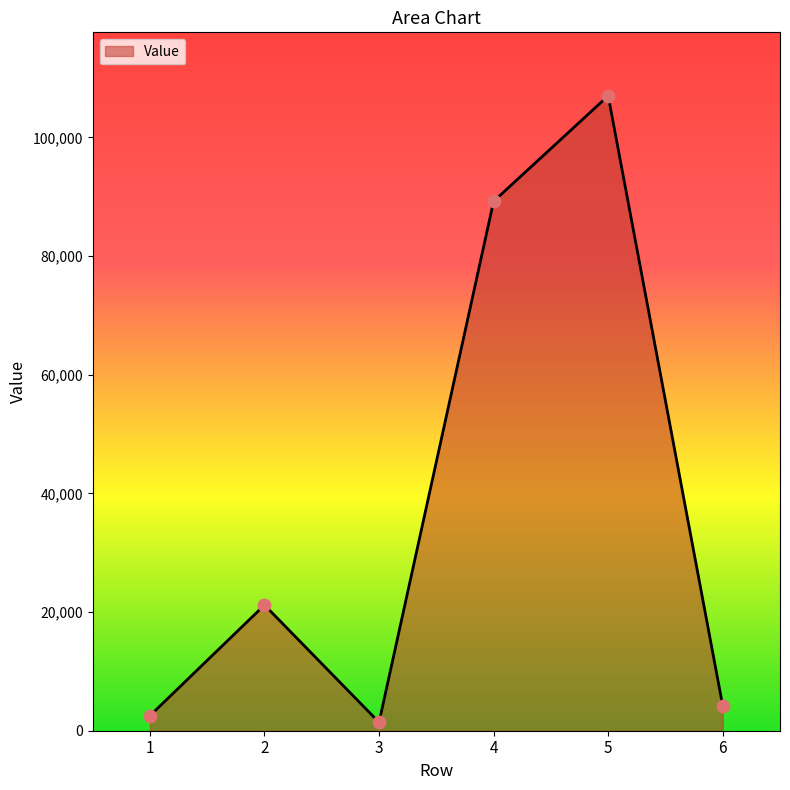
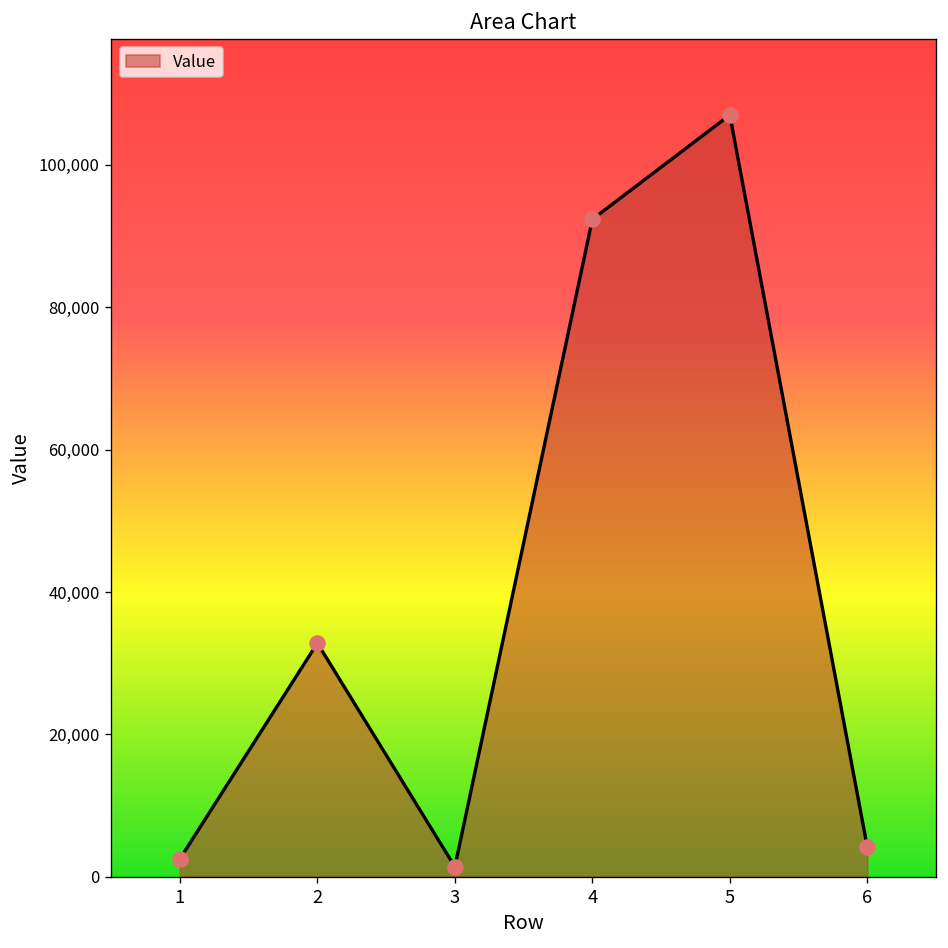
  {
    "1": "3,000",
-   "2": "21,000",
+   "2": "33,000",
    "3": "1,000",
-   "4": "89,000",
+   "4": "92,000",
    "5": "107,000",
    "6": "4,000"
  }
